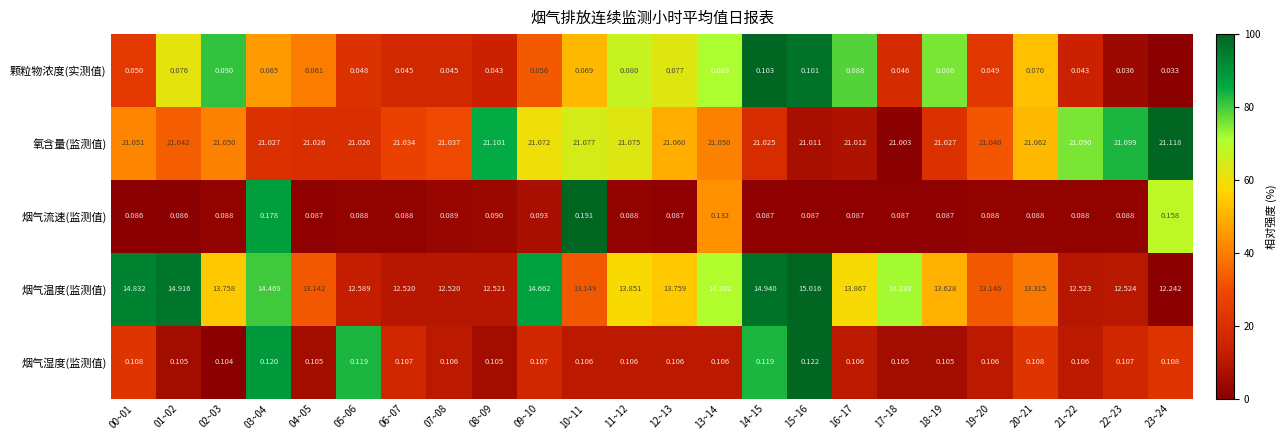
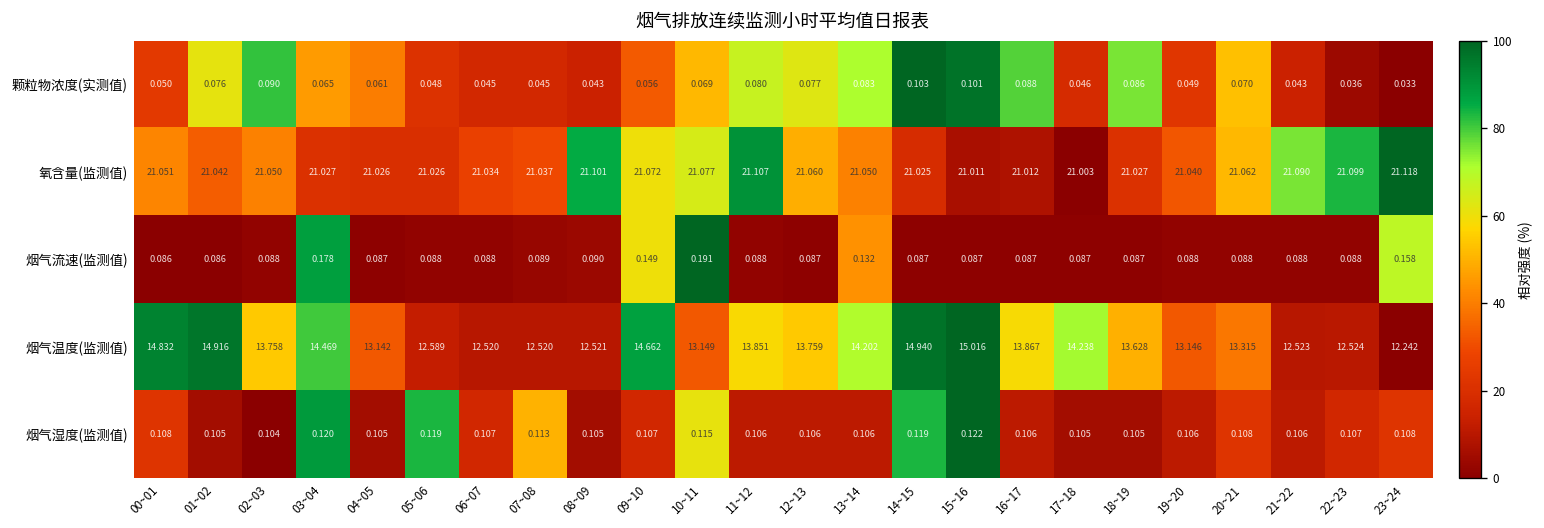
  {
    "颗粒物浓度(实测值)": {
      "00~01": 0.050,
      "01~02": 0.076,
      "02~03": 0.090,
      "03~04": 0.065,
      "04~05": 0.061,
      "05~06": 0.048,
      "06~07": 0.045,
      "07~08": 0.045,
      "08~09": 0.043,
      "09~10": 0.056,
      "10~11": 0.069,
      "11~12": 0.080,
      "12~13": 0.077,
      "13~14": 0.083,
      "14~15": 0.103,
      "15~16": 0.101,
      "16~17": 0.088,
      "17~18": 0.046,
      "18~19": 0.086,
      "19~20": 0.049,
      "20~21": 0.070,
      "21~22": 0.043,
      "22~23": 0.036,
      "23~24": 0.033
    },
    "氧含量(监测值)": {
      "00~01": 21.051,
      "01~02": 21.042,
      "02~03": 21.050,
      "03~04": 21.027,
      "04~05": 21.026,
      "05~06": 21.026,
      "06~07": 21.034,
      "07~08": 21.037,
      "08~09": 21.101,
      "09~10": 21.072,
      "10~11": 21.077,
-     "11~12": 21.075,
+     "11~12": 21.107,
      "12~13": 21.060,
      "13~14": 21.050,
      "14~15": 21.025,
      "15~16": 21.011,
      "16~17": 21.012,
      "17~18": 21.003,
      "18~19": 21.027,
      "19~20": 21.040,
      "20~21": 21.062,
      "21~22": 21.090,
      "22~23": 21.099,
      "23~24": 21.118
    },
    "烟气流速(监测值)": {
      "00~01": 0.086,
      "01~02": 0.086,
      "02~03": 0.088,
      "03~04": 0.178,
      "04~05": 0.087,
      "05~06": 0.088,
      "06~07": 0.088,
      "07~08": 0.089,
      "08~09": 0.090,
-     "09~10": 0.093,
+     "09~10": 0.149,
      "10~11": 0.191,
      "11~12": 0.088,
      "12~13": 0.087,
      "13~14": 0.132,
      "14~15": 0.087,
      "15~16": 0.087,
      "16~17": 0.087,
      "17~18": 0.087,
      "18~19": 0.087,
      "19~20": 0.088,
      "20~21": 0.088,
      "21~22": 0.088,
      "22~23": 0.088,
      "23~24": 0.158
    },
    "烟气温度(监测值)": {
      "00~01": 14.832,
      "01~02": 14.916,
      "02~03": 13.758,
      "03~04": 14.469,
      "04~05": 13.142,
      "05~06": 12.589,
      "06~07": 12.520,
      "07~08": 12.520,
      "08~09": 12.521,
      "09~10": 14.662,
      "10~11": 13.149,
      "11~12": 13.851,
      "12~13": 13.759,
      "13~14": 14.202,
      "14~15": 14.940,
      "15~16": 15.016,
      "16~17": 13.867,
      "17~18": 14.238,
      "18~19": 13.628,
      "19~20": 13.146,
      "20~21": 13.315,
      "21~22": 12.523,
      "22~23": 12.524,
      "23~24": 12.242
    },
    "烟气湿度(监测值)": {
      "00~01": 0.108,
      "01~02": 0.105,
      "02~03": 0.104,
      "03~04": 0.120,
      "04~05": 0.105,
      "05~06": 0.119,
      "06~07": 0.107,
-     "07~08": 0.106,
+     "07~08": 0.113,
      "08~09": 0.105,
      "09~10": 0.107,
-     "10~11": 0.106,
+     "10~11": 0.115,
      "11~12": 0.106,
      "12~13": 0.106,
      "13~14": 0.106,
      "14~15": 0.119,
      "15~16": 0.122,
      "16~17": 0.106,
      "17~18": 0.105,
      "18~19": 0.105,
      "19~20": 0.106,
      "20~21": 0.108,
      "21~22": 0.106,
      "22~23": 0.107,
      "23~24": 0.108
    }
  }
